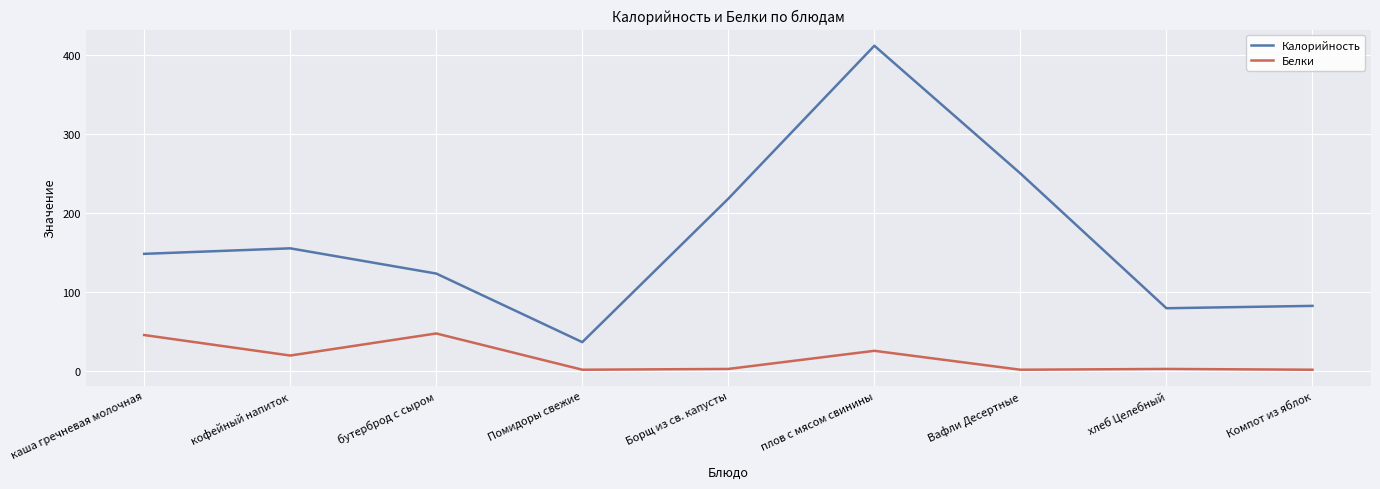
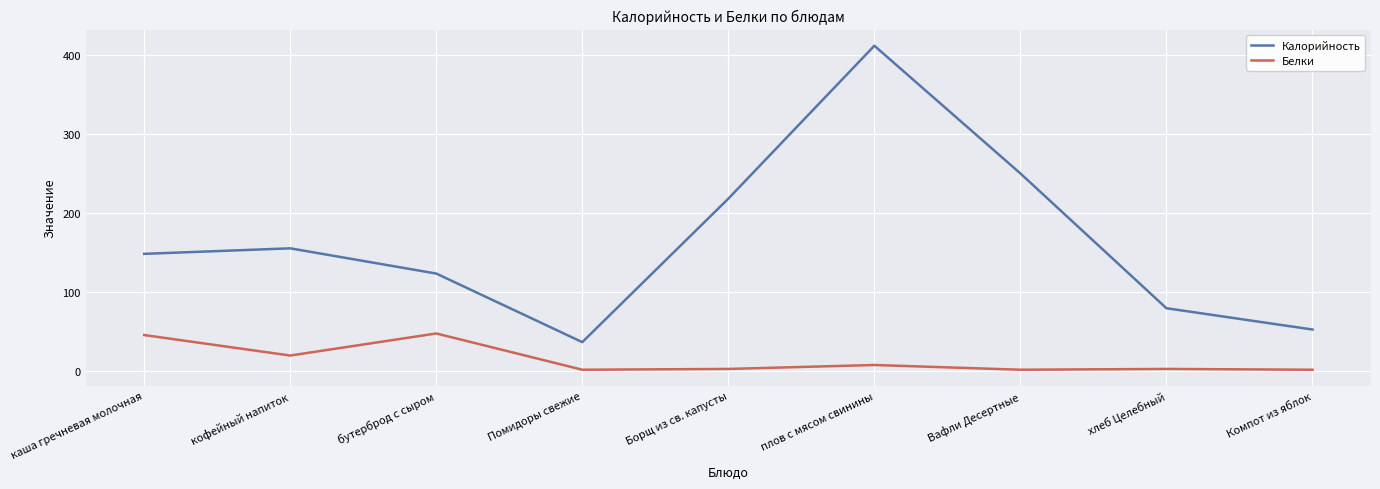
  {
    "Калорийность": {
      "каша гречневая молочная": 150,
      "кофейный напиток": 160,
      "бутерброд с сыром": 120,
      "Помидоры свежие": 40,
      "Борщ из св. капусты": 220,
      "плов с мясом свинины": 410,
      "Вафли Десертные": 250,
      "хлеб Целебный": 80,
-     "Компот из яблок": 80
+     "Компот из яблок": 50
    },
    "Белки": {
      "каша гречневая молочная": 50,
      "кофейный напиток": 20,
      "бутерброд с сыром": 50,
      "Помидоры свежие": 0,
      "Борщ из св. капусты": 0,
-     "плов с мясом свинины": 30,
+     "плов с мясом свинины": 10,
      "Вафли Десертные": 0,
      "хлеб Целебный": 0,
      "Компот из яблок": 0
    }
  }
